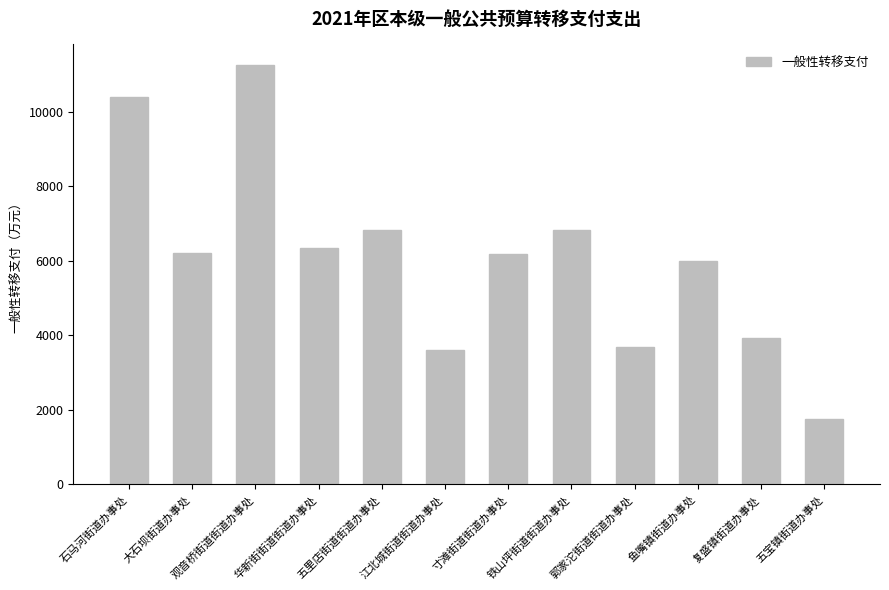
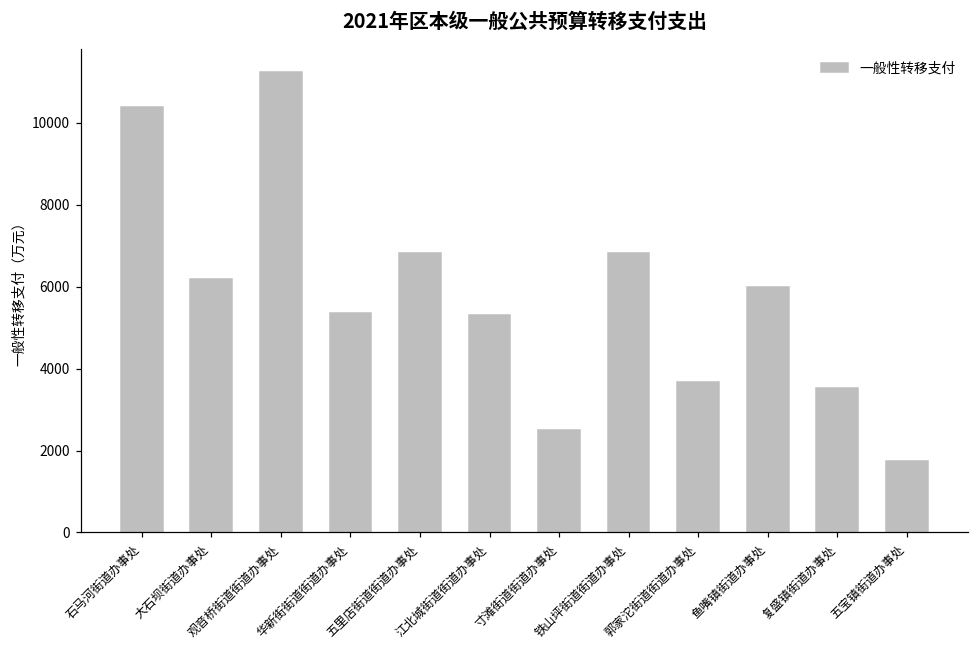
  {
    "石马河街道办事处": 10400,
    "大石坝街道办事处": 6200,
    "观音桥街道街道办事处": 11200,
-   "华新街街道街道办事处": 6300,
+   "华新街街道街道办事处": 5300,
    "五里店街道街道办事处": 6800,
-   "江北城街道街道办事处": 3600,
-   "寸滩街道街道办事处": 6200,
+   "江北城街道街道办事处": 5300,
+   "寸滩街道街道办事处": 2500,
    "铁山坪街道街道办事处": 6800,
    "郭家沱街道街道办事处": 3700,
    "鱼嘴镇街道办事处": 6000,
-   "复盛镇街道办事处": 3900,
+   "复盛镇街道办事处": 3500,
    "五宝镇街道办事处": 1700
  }
